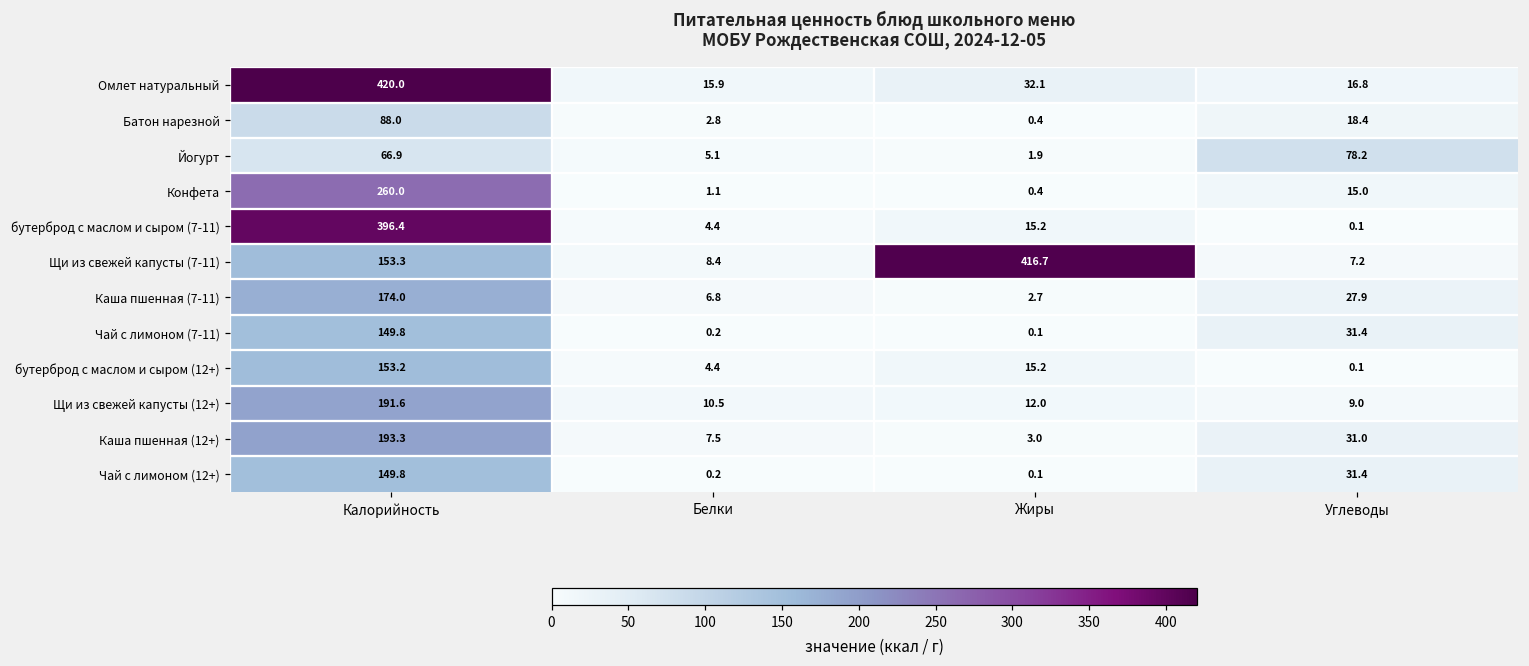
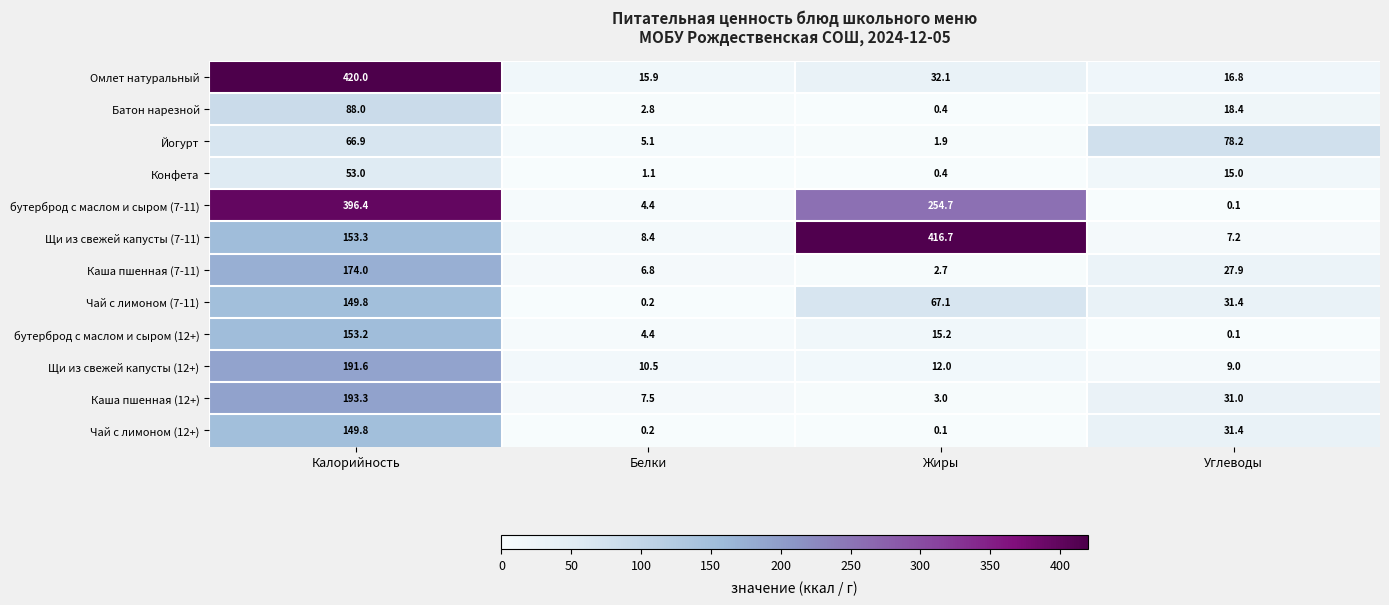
  {
    "Омлет натуральный": {
      "Калорийность": 420.0,
      "Белки": 15.9,
      "Жиры": 32.1,
      "Углеводы": 16.8
    },
    "Батон нарезной": {
      "Калорийность": 88.0,
      "Белки": 2.8,
      "Жиры": 0.4,
      "Углеводы": 18.4
    },
    "Йогурт": {
      "Калорийность": 66.9,
      "Белки": 5.1,
      "Жиры": 1.9,
      "Углеводы": 78.2
    },
    "Конфета": {
-     "Калорийность": 260.0,
+     "Калорийность": 53.0,
      "Белки": 1.1,
      "Жиры": 0.4,
      "Углеводы": 15.0
    },
    "бутерброд с маслом и сыром (7-11)": {
      "Калорийность": 396.4,
      "Белки": 4.4,
-     "Жиры": 15.2,
+     "Жиры": 254.7,
      "Углеводы": 0.1
    },
    "Щи из свежей капусты (7-11)": {
      "Калорийность": 153.3,
      "Белки": 8.4,
      "Жиры": 416.7,
      "Углеводы": 7.2
    },
    "Каша пшенная (7-11)": {
      "Калорийность": 174.0,
      "Белки": 6.8,
      "Жиры": 2.7,
      "Углеводы": 27.9
    },
    "Чай с лимоном (7-11)": {
      "Калорийность": 149.8,
      "Белки": 0.2,
-     "Жиры": 0.1,
+     "Жиры": 67.1,
      "Углеводы": 31.4
    },
    "бутерброд с маслом и сыром (12+)": {
      "Калорийность": 153.2,
      "Белки": 4.4,
      "Жиры": 15.2,
      "Углеводы": 0.1
    },
    "Щи из свежей капусты (12+)": {
      "Калорийность": 191.6,
      "Белки": 10.5,
      "Жиры": 12.0,
      "Углеводы": 9.0
    },
    "Каша пшенная (12+)": {
      "Калорийность": 193.3,
      "Белки": 7.5,
      "Жиры": 3.0,
      "Углеводы": 31.0
    },
    "Чай с лимоном (12+)": {
      "Калорийность": 149.8,
      "Белки": 0.2,
      "Жиры": 0.1,
      "Углеводы": 31.4
    }
  }
